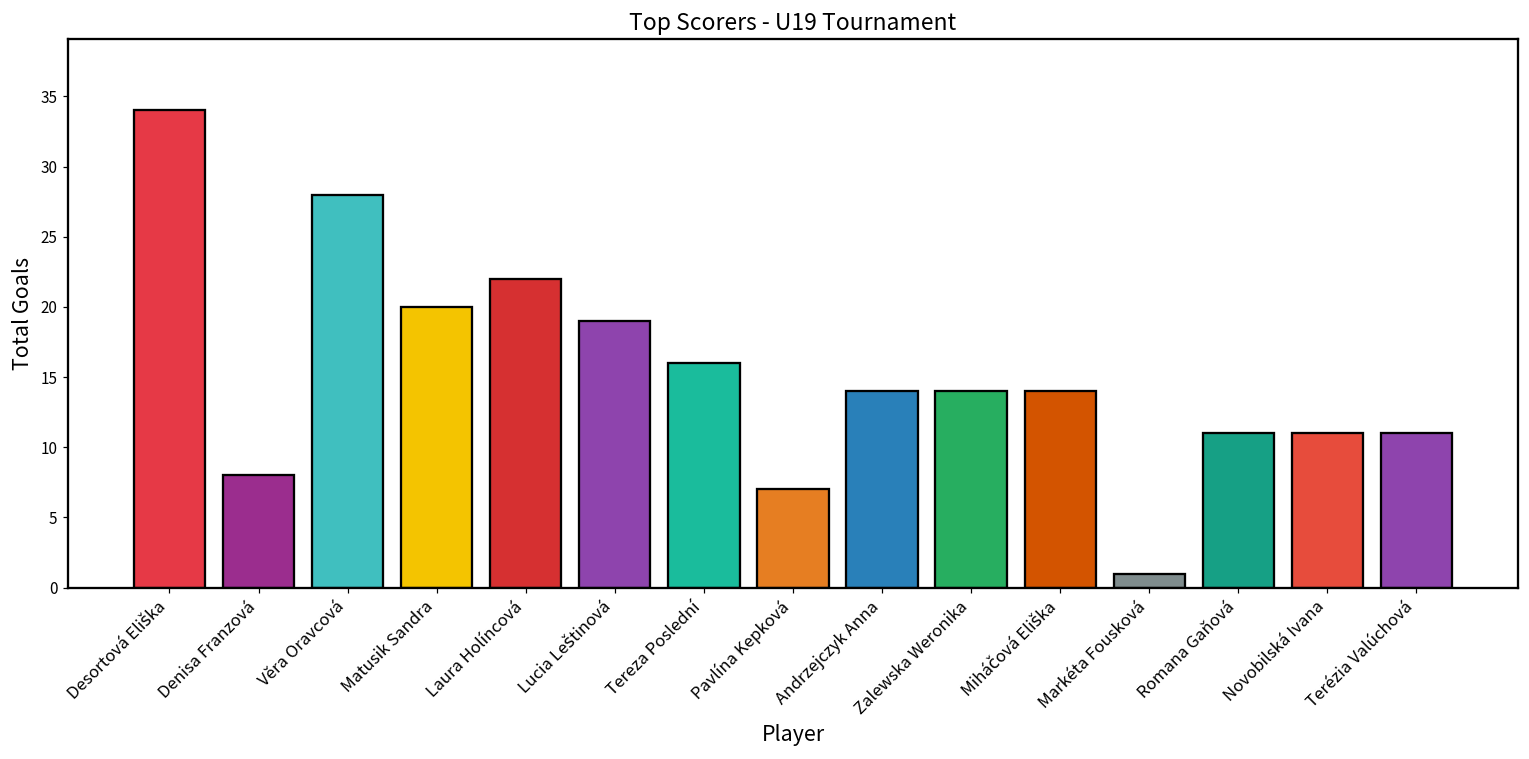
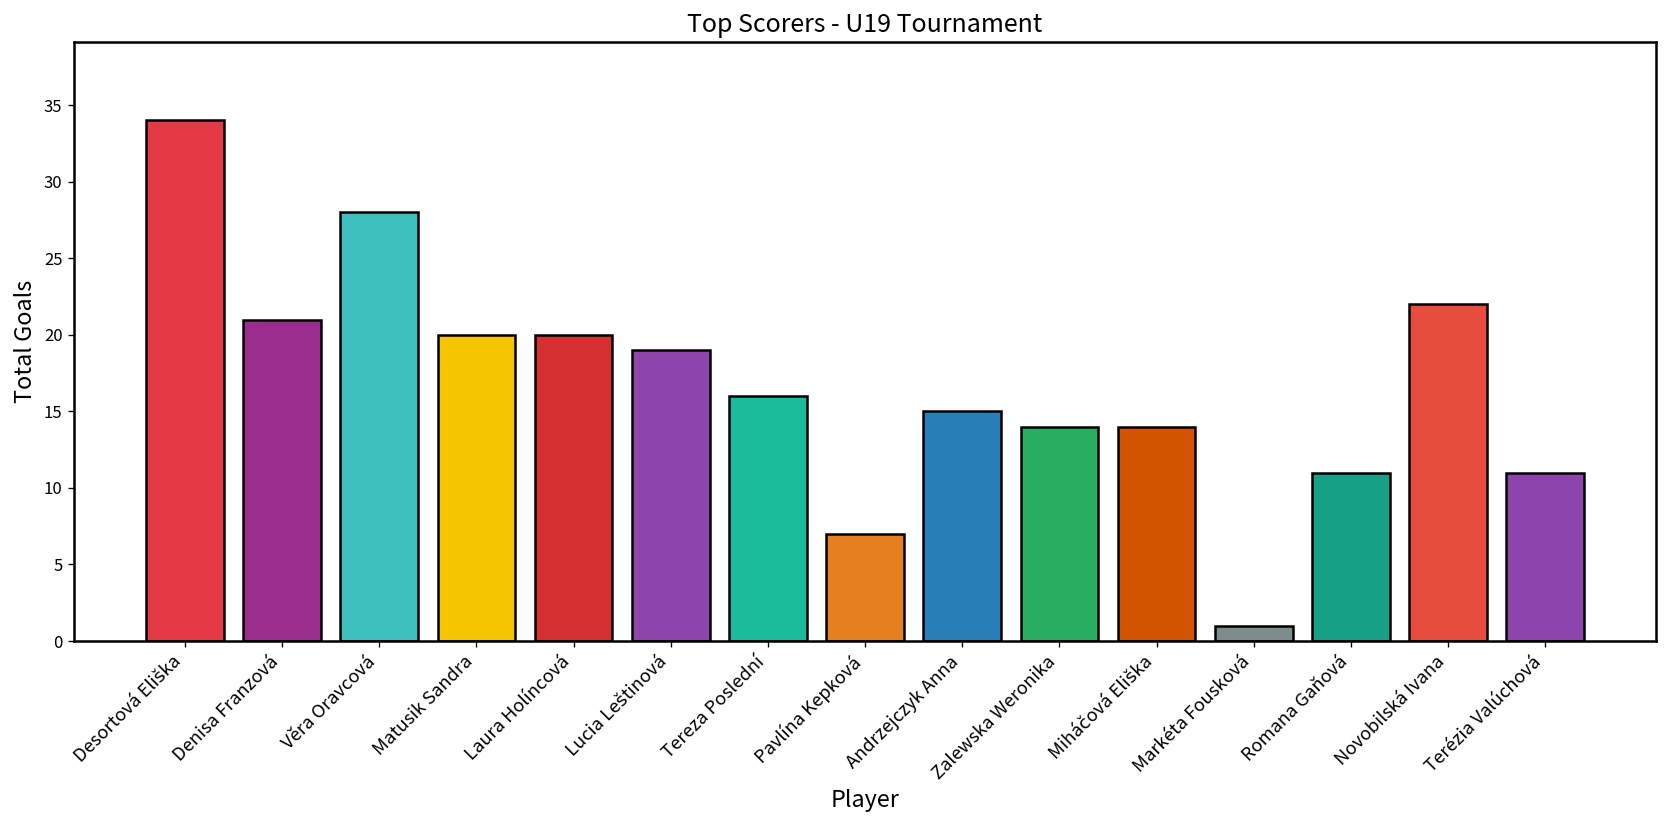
  {
    "Desortová Eliška": 34,
-   "Denisa Franzová": 8,
+   "Denisa Franzová": 21,
    "Věra Oravcová": 28,
    "Matusik Sandra": 20,
-   "Laura Holíncová": 22,
+   "Laura Holíncová": 20,
    "Lucia Leštinová": 19,
    "Tereza Poslední": 16,
    "Pavlína Kepková": 7,
-   "Andrzejczyk Anna": 14,
+   "Andrzejczyk Anna": 15,
    "Zalewska Weronika": 14,
    "Miháčová Eliška": 14,
    "Markéta Fousková": 1,
    "Romana Gaňová": 11,
-   "Novobilská Ivana": 11,
+   "Novobilská Ivana": 22,
    "Terézia Valúchová": 11
  }
